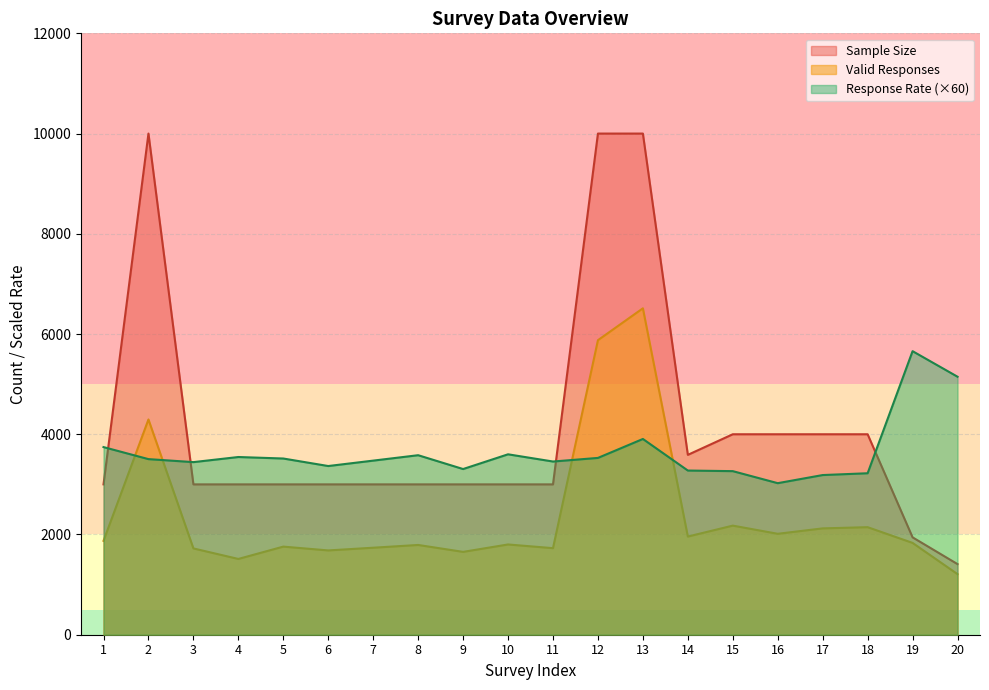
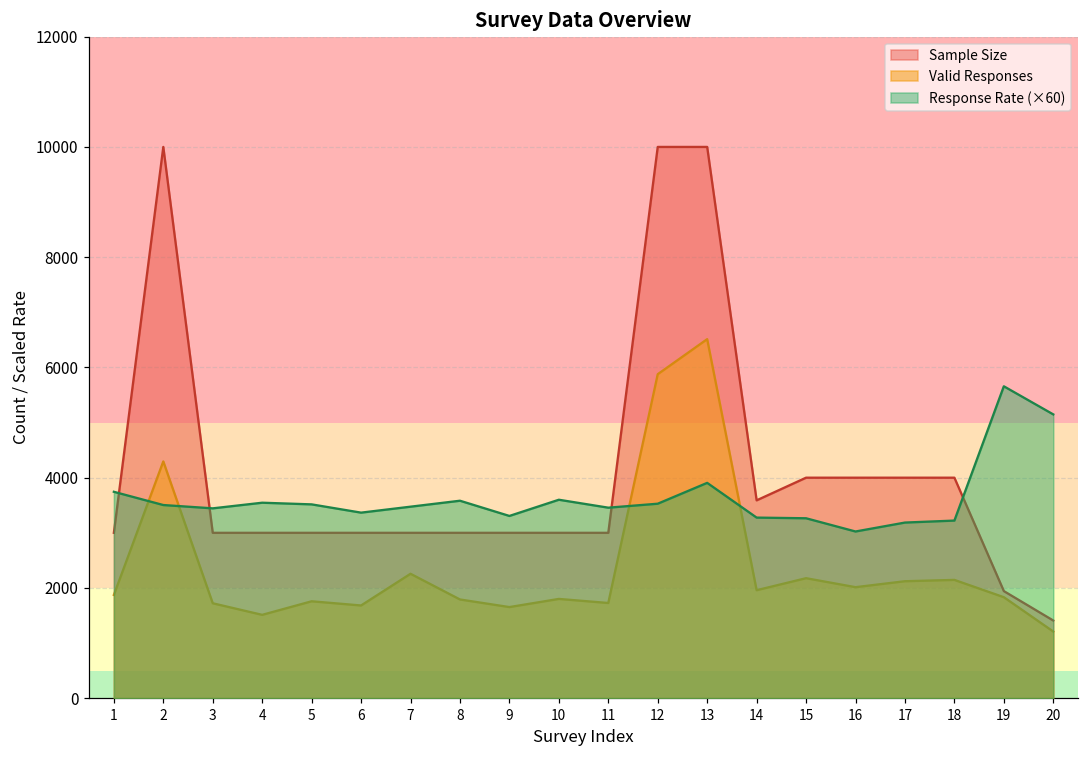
  {
    "Sample Size": {
      "1": 3000,
      "2": 10000,
      "3": 3000,
      "4": 3000,
      "5": 3000,
      "6": 3000,
      "7": 3000,
      "8": 3000,
      "9": 3000,
      "10": 3000,
      "11": 3000,
      "12": 10000,
      "13": 10000,
      "14": 3600,
      "15": 4000,
      "16": 4000,
      "17": 4000,
      "18": 4000,
      "19": 1900,
      "20": 1400
    },
    "Valid Responses": {
      "1": 1900,
      "2": 4300,
      "3": 1700,
      "4": 1500,
      "5": 1800,
      "6": 1700,
-     "7": 1700,
+     "7": 2300,
      "8": 1800,
      "9": 1700,
      "10": 1800,
      "11": 1700,
      "12": 5900,
      "13": 6500,
      "14": 2000,
      "15": 2200,
      "16": 2000,
      "17": 2100,
      "18": 2100,
      "19": 1800,
      "20": 1200
    },
    "Response Rate (×60)": {
      "1": 3700,
      "2": 3500,
      "3": 3400,
      "4": 3500,
      "5": 3500,
      "6": 3400,
      "7": 3500,
      "8": 3600,
      "9": 3300,
      "10": 3600,
      "11": 3500,
      "12": 3500,
      "13": 3900,
      "14": 3300,
      "15": 3300,
      "16": 3000,
      "17": 3200,
      "18": 3200,
      "19": 5700,
      "20": 5100
    }
  }
